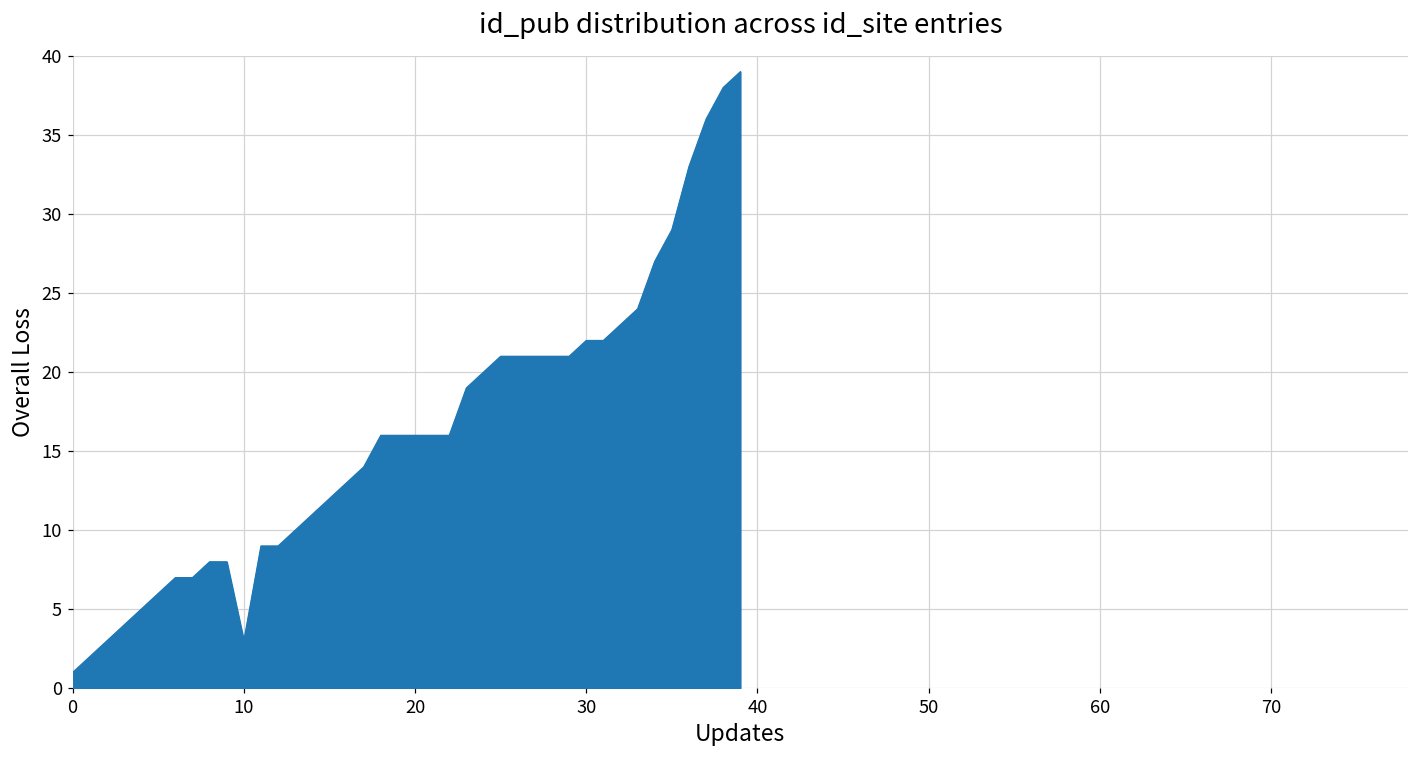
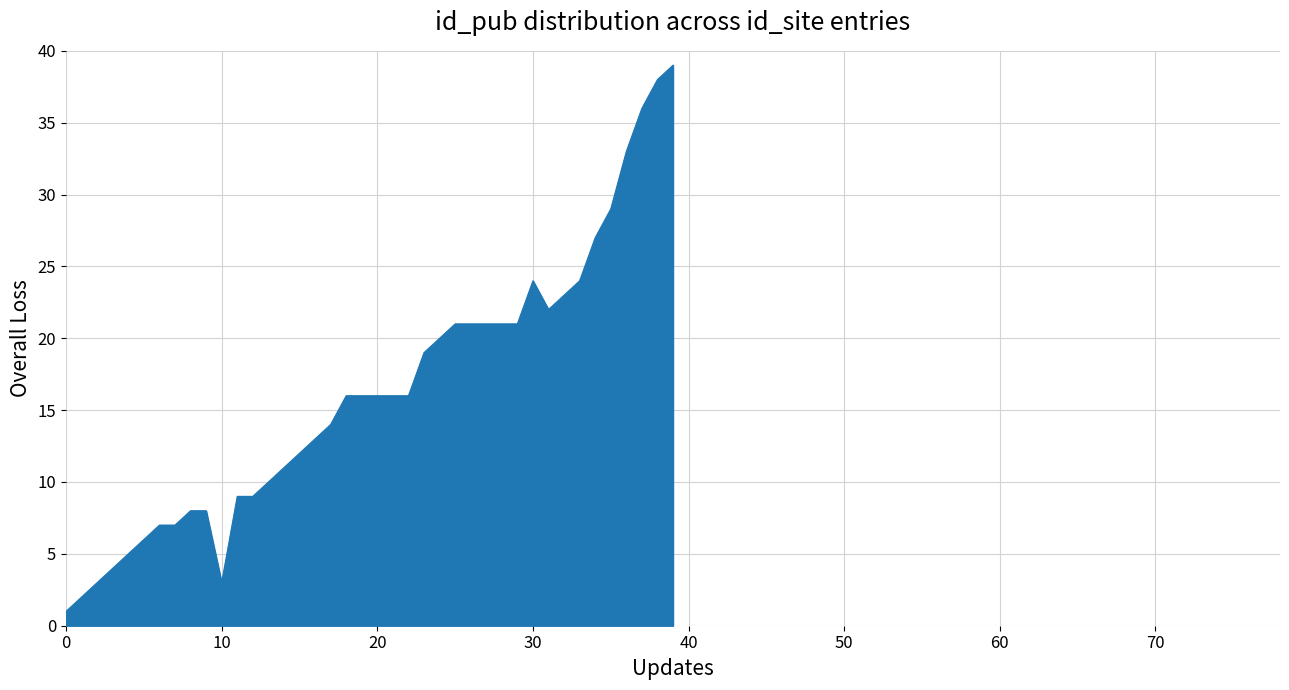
  {
    "0": 1,
    "10": 3,
    "20": 16,
-   "30": 22
+   "30": 24
  }
